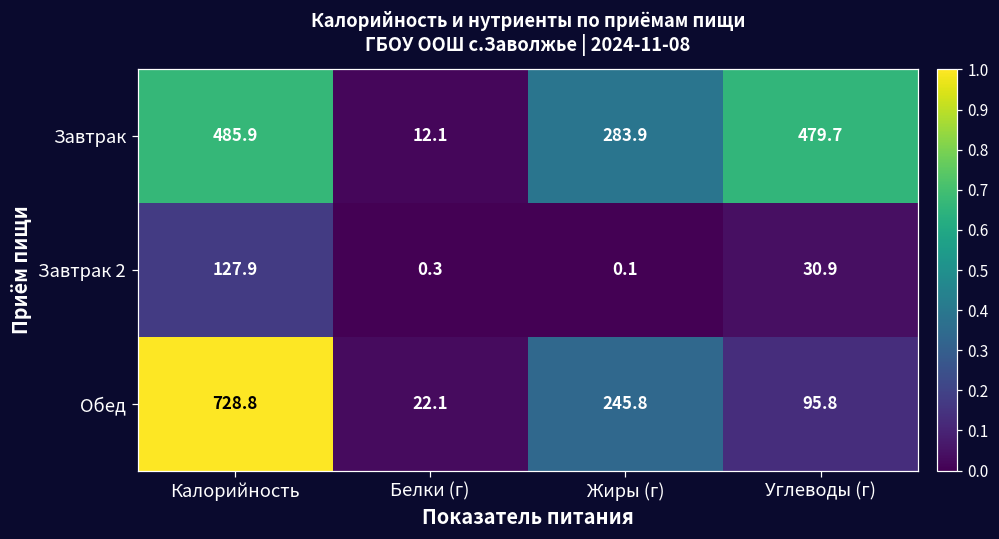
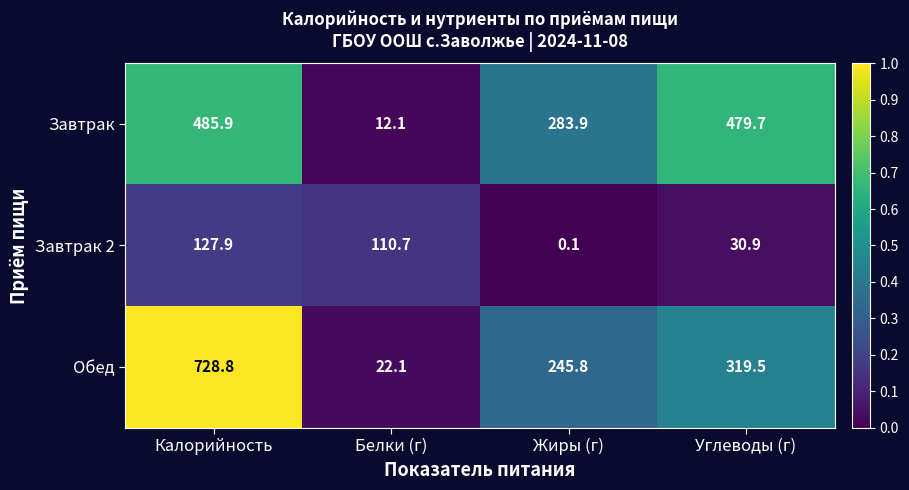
  {
    "Завтрак": {
      "Калорийность": 485.9,
      "Белки (г)": 12.1,
      "Жиры (г)": 283.9,
      "Углеводы (г)": 479.7
    },
    "Завтрак 2": {
      "Калорийность": 127.9,
-     "Белки (г)": 0.3,
+     "Белки (г)": 110.7,
      "Жиры (г)": 0.1,
      "Углеводы (г)": 30.9
    },
    "Обед": {
      "Калорийность": 728.8,
      "Белки (г)": 22.1,
      "Жиры (г)": 245.8,
-     "Углеводы (г)": 95.8
+     "Углеводы (г)": 319.5
    }
  }
